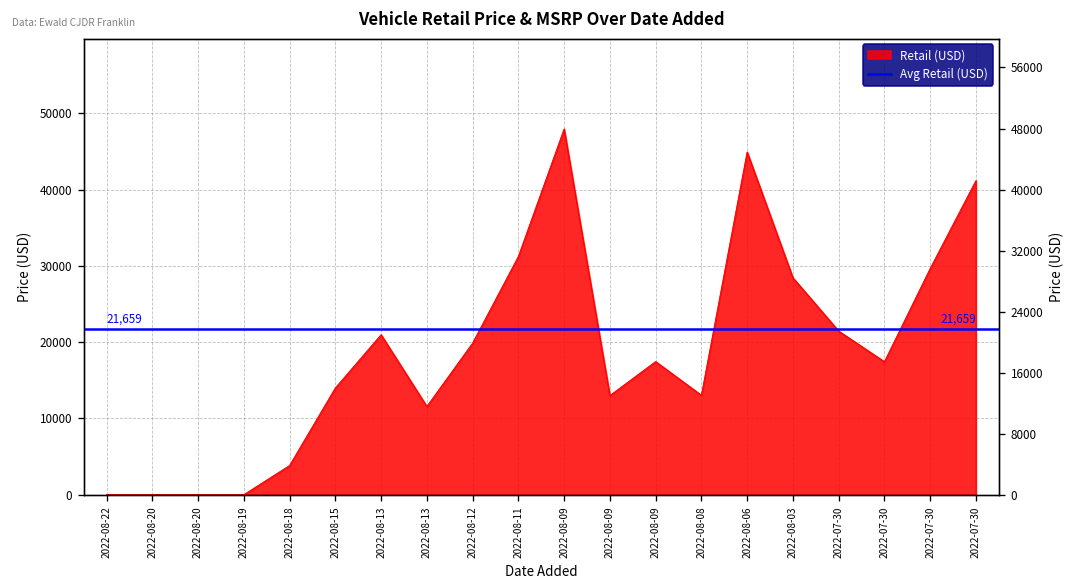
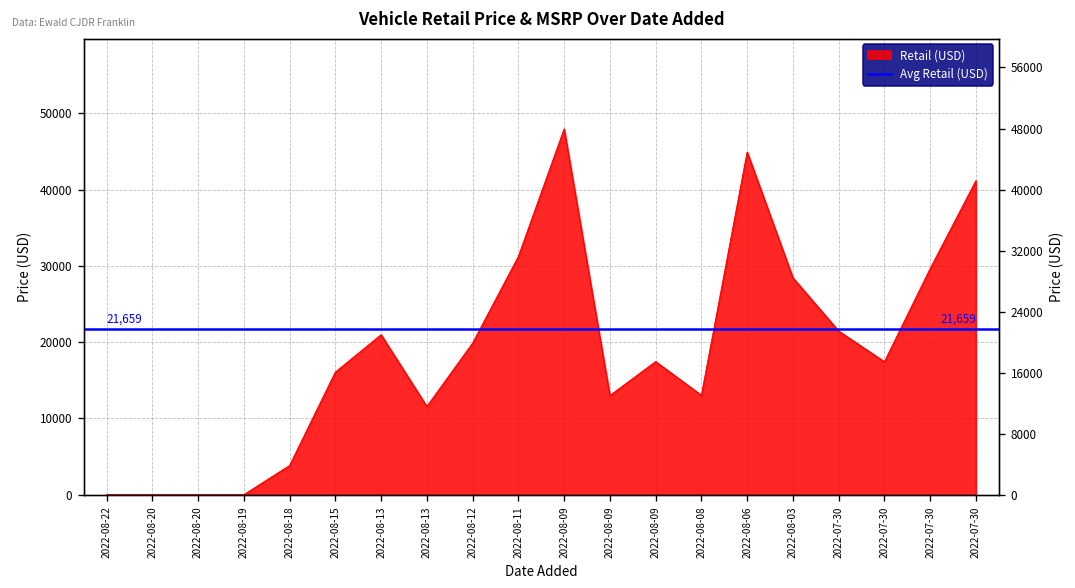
  {
    "2022-08-22": 0,
    "2022-08-19": 0,
    "2022-08-18": 4000,
-   "2022-08-15": 14000,
+   "2022-08-15": 16000,
    "2022-08-12": 20000,
    "2022-08-11": 31000,
    "2022-08-08": 13000,
    "2022-08-06": 45000,
    "2022-08-03": 28000
  }
